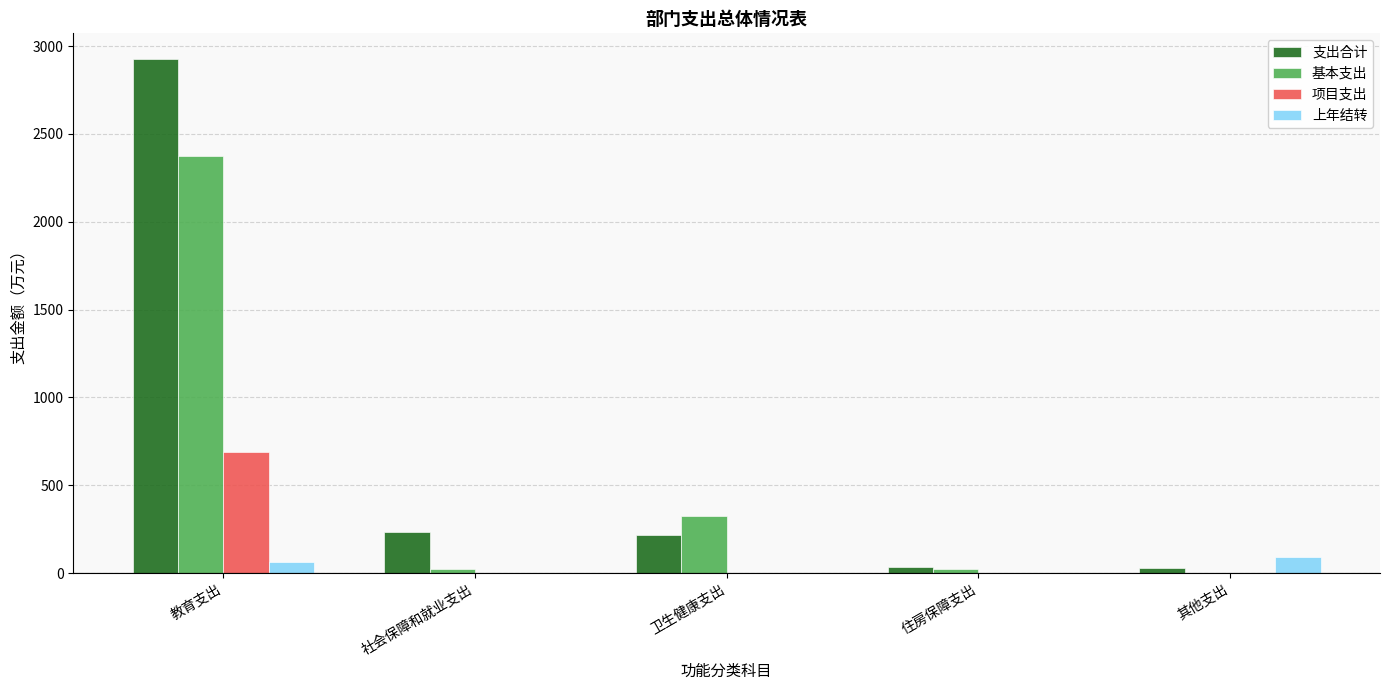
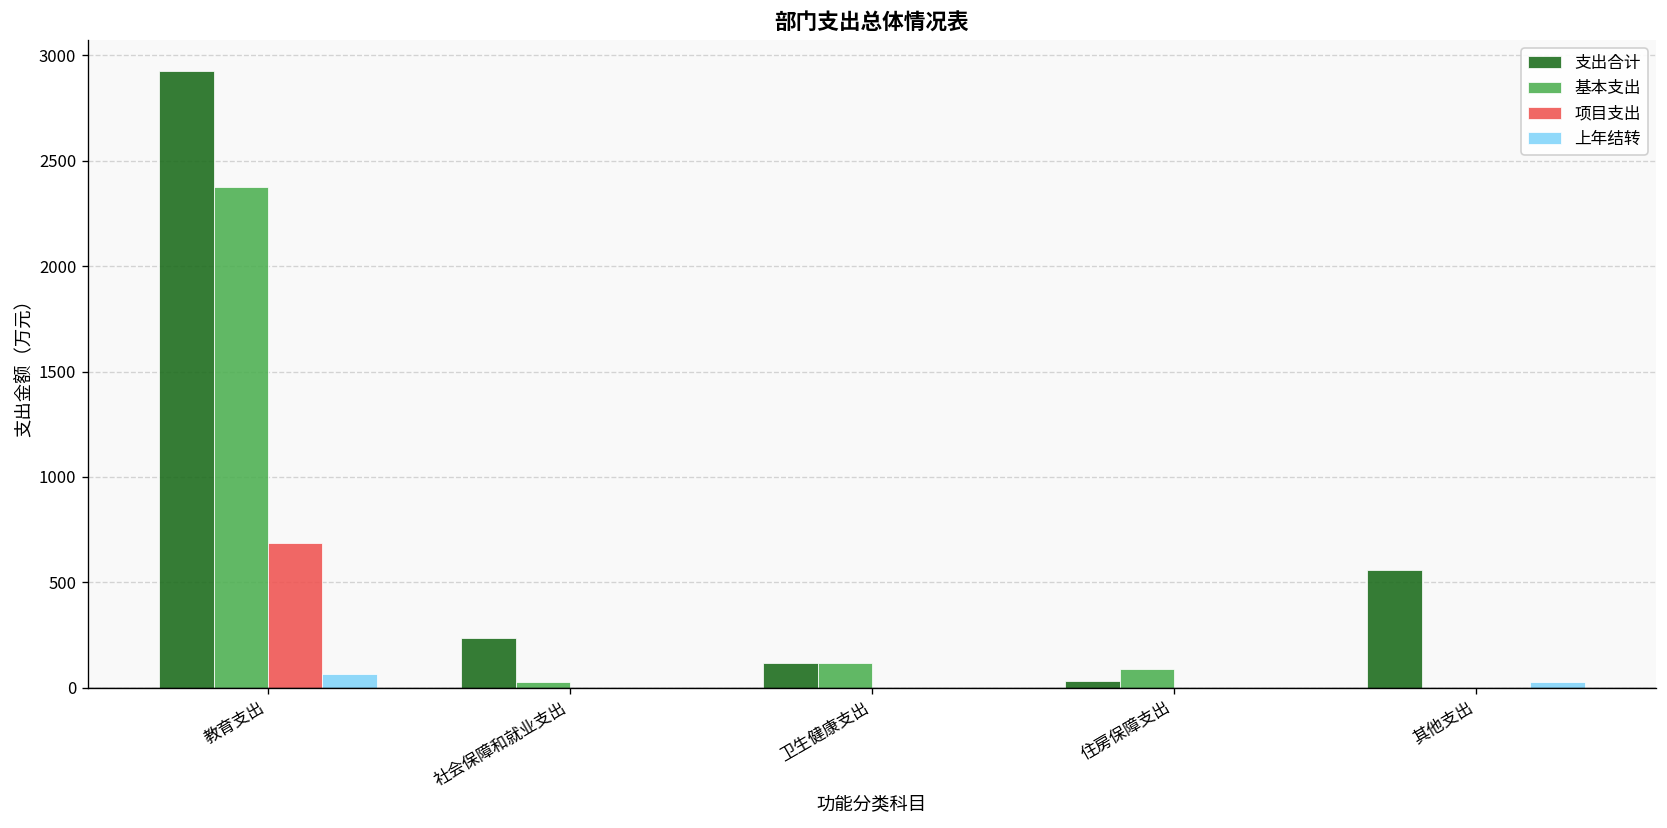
  {
    "支出合计": {
      "教育支出": 2930,
      "社会保障和就业支出": 240,
-     "卫生健康支出": 220,
+     "卫生健康支出": 120,
      "住房保障支出": 30,
-     "其他支出": 30
+     "其他支出": 560
    },
    "基本支出": {
      "教育支出": 2380,
      "社会保障和就业支出": 30,
-     "卫生健康支出": 330,
-     "住房保障支出": 20,
+     "卫生健康支出": 120,
+     "住房保障支出": 90,
      "其他支出": 0
    },
    "项目支出": {
      "教育支出": 690,
      "社会保障和就业支出": 0,
      "卫生健康支出": 0,
      "住房保障支出": 0,
      "其他支出": 0
    },
    "上年结转": {
      "教育支出": 60,
      "社会保障和就业支出": 0,
      "卫生健康支出": 0,
      "住房保障支出": 0,
-     "其他支出": 90
+     "其他支出": 30
    }
  }
